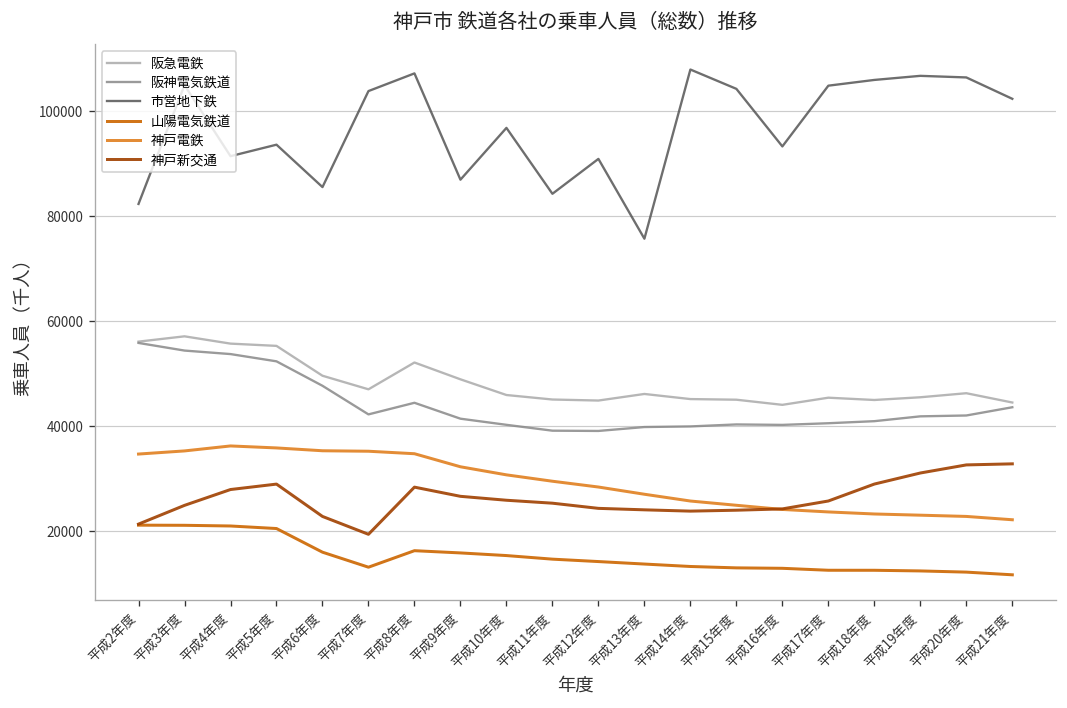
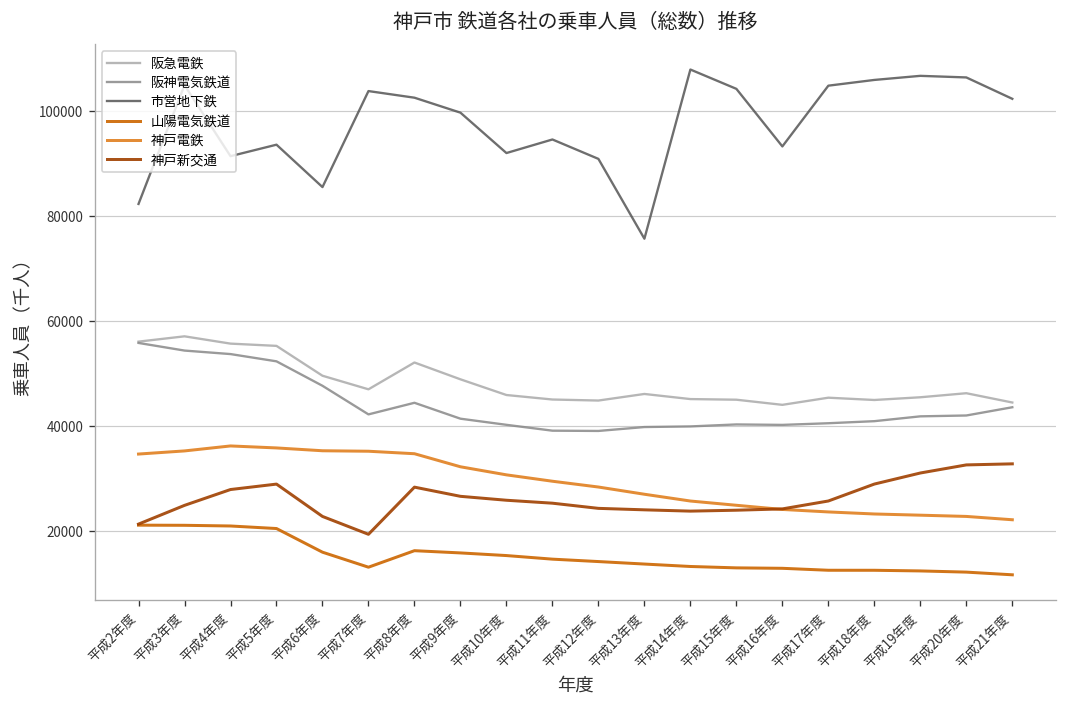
  {
    "市営地下鉄": {
      "平成2年度": 82000,
      "平成5年度": 94000,
      "平成6年度": 86000,
      "平成7年度": 104000,
-     "平成8年度": 107000,
-     "平成9年度": 87000,
-     "平成10年度": 97000,
-     "平成11年度": 84000,
+     "平成8年度": 103000,
+     "平成9年度": 100000,
+     "平成10年度": 92000,
+     "平成11年度": 95000,
      "平成12年度": 91000,
      "平成13年度": 76000,
      "平成14年度": 108000,
      "平成15年度": 104000,
      "平成16年度": 93000,
      "平成17年度": 105000,
      "平成18年度": 106000,
      "平成19年度": 107000,
      "平成20年度": 106000,
      "平成21年度": 102000
    }
  }
